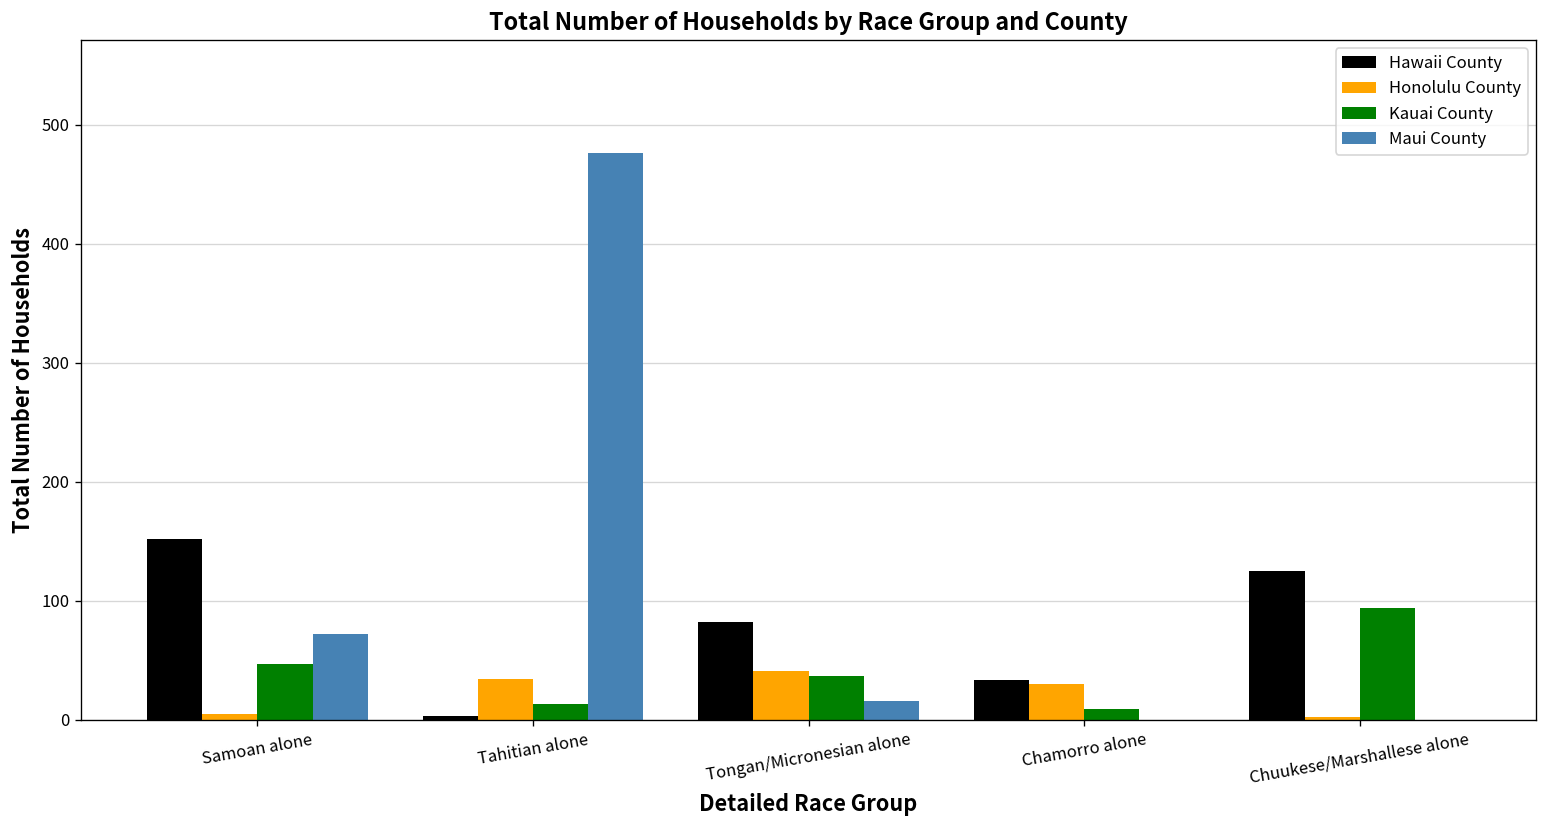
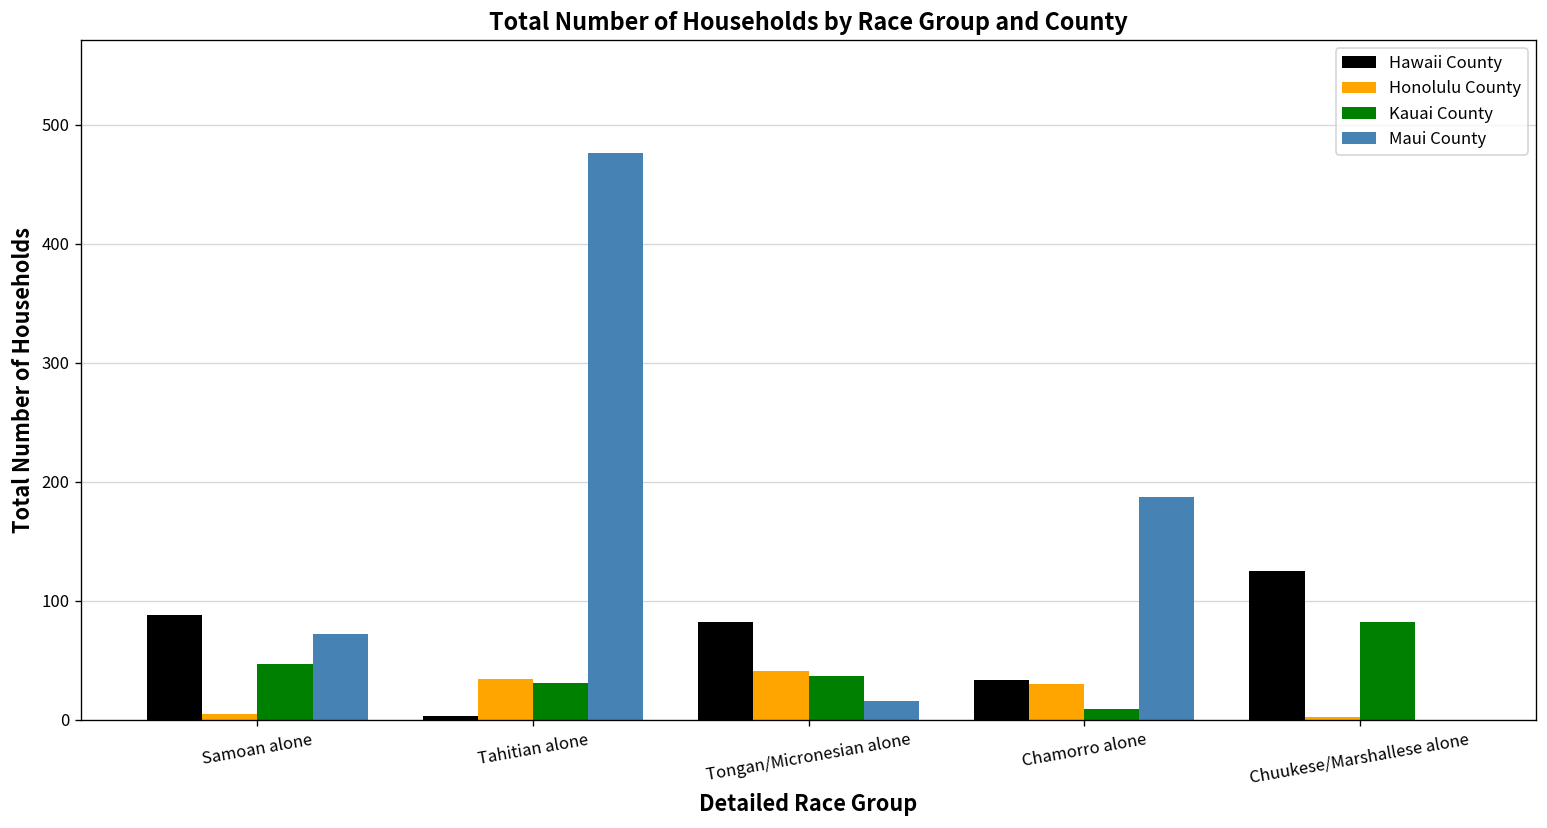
  {
    "Hawaii County": {
-     "Samoan alone": 150,
+     "Samoan alone": 90,
      "Tahitian alone": 0,
      "Tongan/Micronesian alone": 80,
      "Chamorro alone": 30,
      "Chuukese/Marshallese alone": 130
    },
    "Honolulu County": {
      "Samoan alone": 10,
      "Tahitian alone": 30,
      "Tongan/Micronesian alone": 40,
      "Chamorro alone": 30
    },
    "Kauai County": {
      "Samoan alone": 50,
-     "Tahitian alone": 10,
+     "Tahitian alone": 30,
      "Tongan/Micronesian alone": 40,
      "Chamorro alone": 10,
-     "Chuukese/Marshallese alone": 90
+     "Chuukese/Marshallese alone": 80
    },
    "Maui County": {
      "Samoan alone": 70,
      "Tahitian alone": 480,
      "Tongan/Micronesian alone": 20,
-     "Chamorro alone": 0,
+     "Chamorro alone": 190,
      "Chuukese/Marshallese alone": 0
    }
  }
